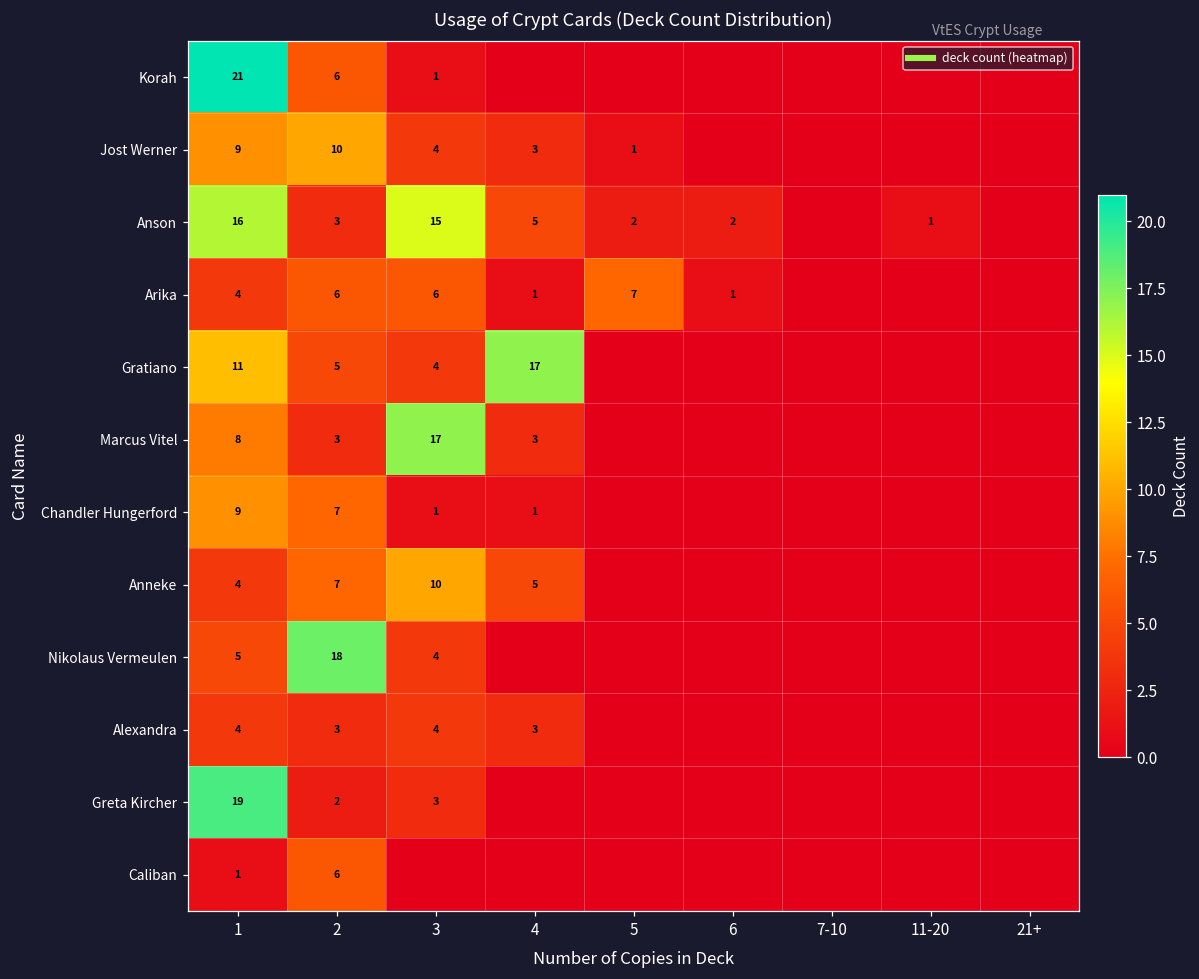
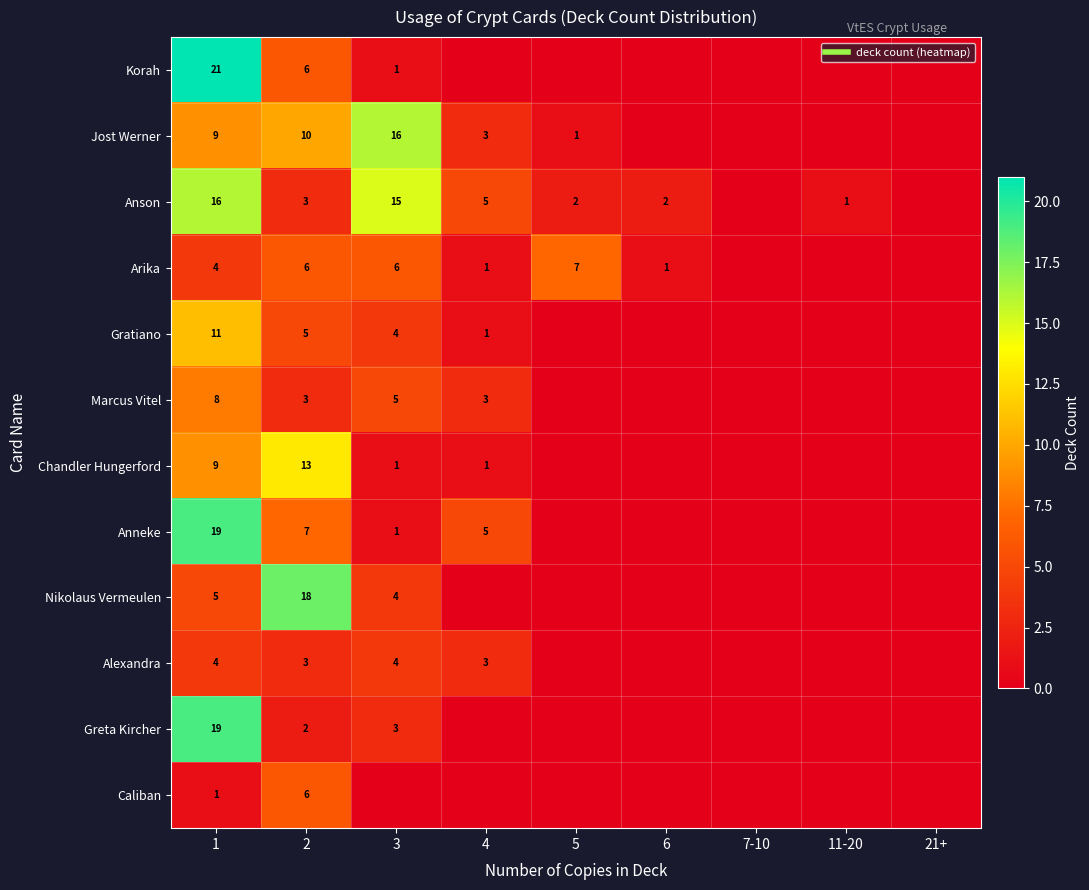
  {
    "Korah": {
      "1": 21,
      "2": 6,
      "3": 1
    },
    "Jost Werner": {
      "1": 9,
      "2": 10,
-     "3": 4,
+     "3": 16,
      "4": 3,
      "5": 1
    },
    "Anson": {
      "1": 16,
      "2": 3,
      "3": 15,
      "4": 5,
      "5": 2,
      "6": 2,
      "11-20": 1
    },
    "Arika": {
      "1": 4,
      "2": 6,
      "3": 6,
      "4": 1,
      "5": 7,
      "6": 1
    },
    "Gratiano": {
      "1": 11,
      "2": 5,
      "3": 4,
-     "4": 17
+     "4": 1
    },
    "Marcus Vitel": {
      "1": 8,
      "2": 3,
-     "3": 17,
+     "3": 5,
      "4": 3
    },
    "Chandler Hungerford": {
      "1": 9,
-     "2": 7,
+     "2": 13,
      "3": 1,
      "4": 1
    },
    "Anneke": {
-     "1": 4,
+     "1": 19,
      "2": 7,
-     "3": 10,
+     "3": 1,
      "4": 5
    },
    "Nikolaus Vermeulen": {
      "1": 5,
      "2": 18,
      "3": 4
    },
    "Alexandra": {
      "1": 4,
      "2": 3,
      "3": 4,
      "4": 3
    },
    "Greta Kircher": {
      "1": 19,
      "2": 2,
      "3": 3
    },
    "Caliban": {
      "1": 1,
      "2": 6
    }
  }
